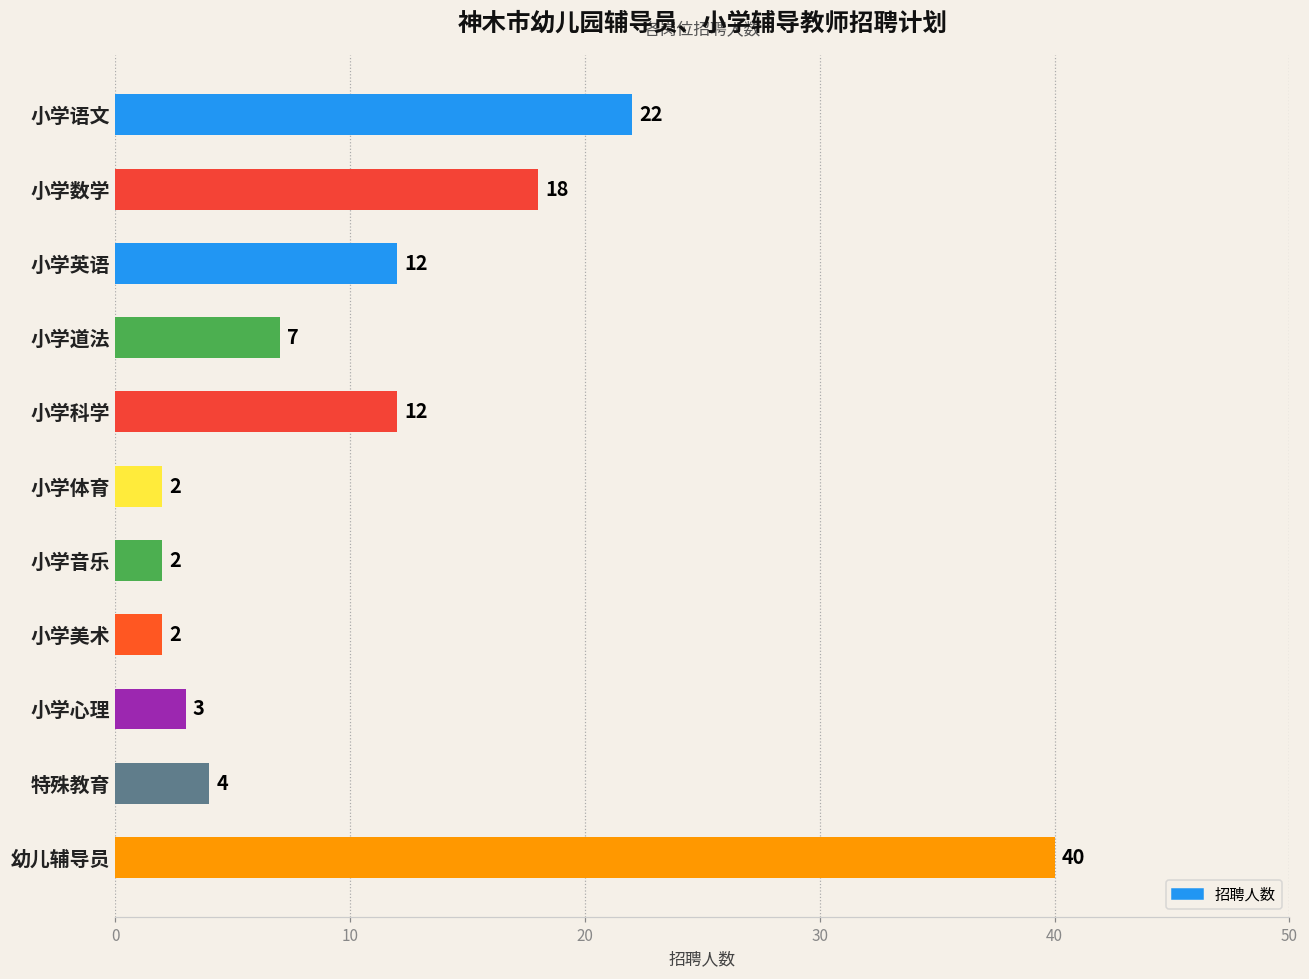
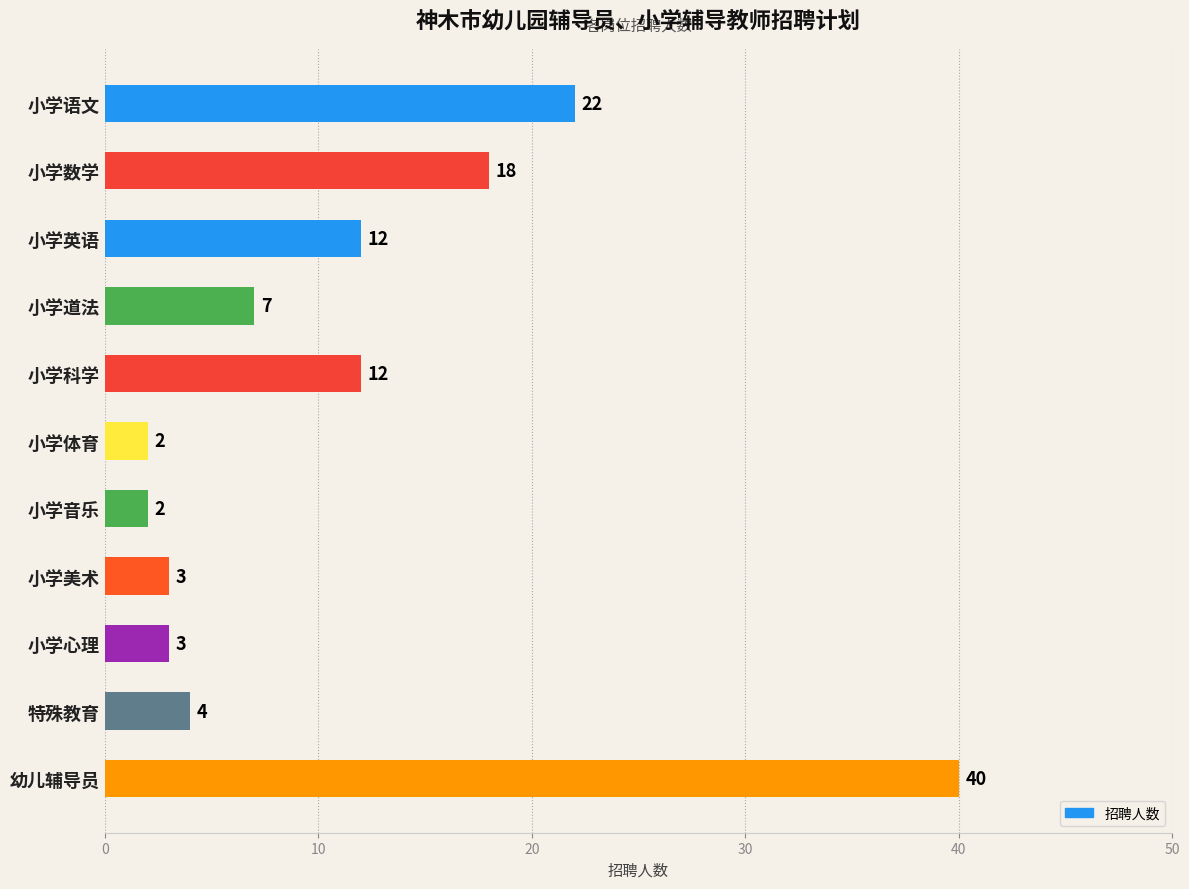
  {
    "小学语文": 22,
    "小学数学": 18,
    "小学英语": 12,
    "小学道法": 7,
    "小学科学": 12,
    "小学体育": 2,
    "小学音乐": 2,
-   "小学美术": 2,
+   "小学美术": 3,
    "小学心理": 3,
    "特殊教育": 4,
    "幼儿辅导员": 40
  }
